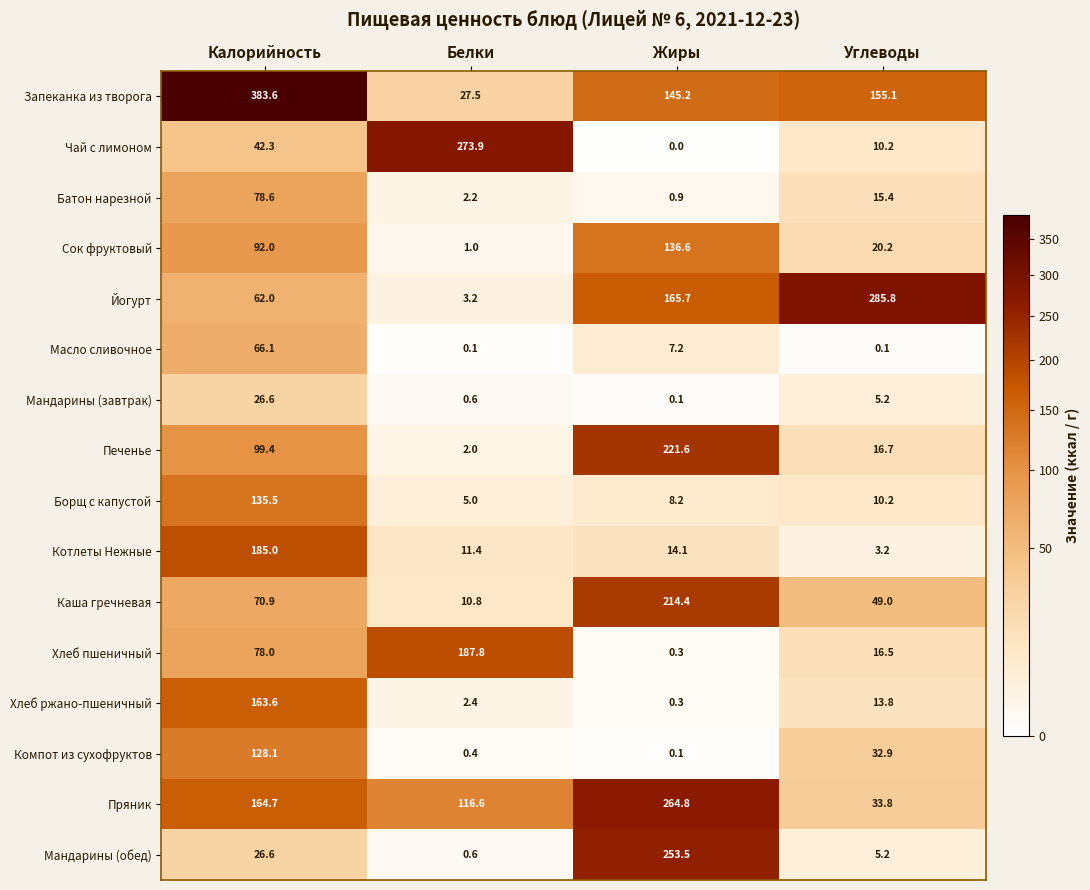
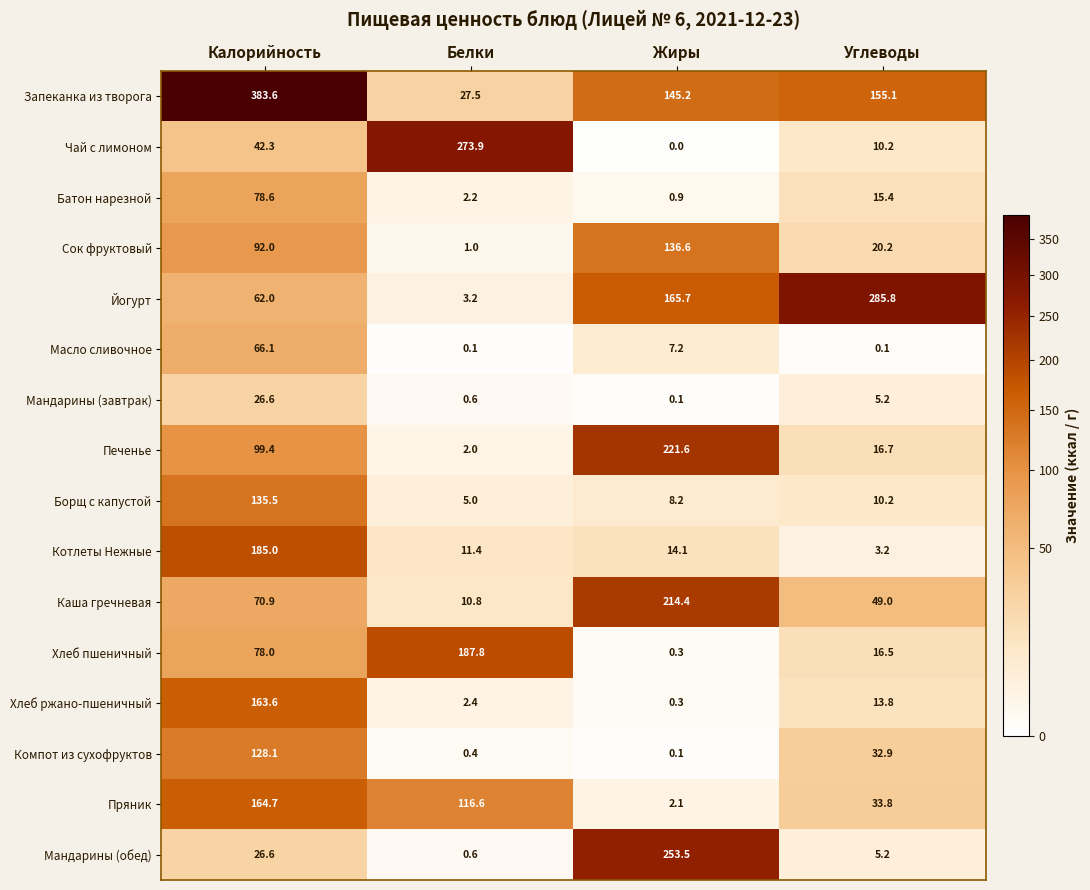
  {
    "Запеканка из творога": {
      "Калорийность": 383.6,
      "Белки": 27.5,
      "Жиры": 145.2,
      "Углеводы": 155.1
    },
    "Чай с лимоном": {
      "Калорийность": 42.3,
      "Белки": 273.9,
      "Жиры": 0.0,
      "Углеводы": 10.2
    },
    "Батон нарезной": {
      "Калорийность": 78.6,
      "Белки": 2.2,
      "Жиры": 0.9,
      "Углеводы": 15.4
    },
    "Сок фруктовый": {
      "Калорийность": 92.0,
      "Белки": 1.0,
      "Жиры": 136.6,
      "Углеводы": 20.2
    },
    "Йогурт": {
      "Калорийность": 62.0,
      "Белки": 3.2,
      "Жиры": 165.7,
      "Углеводы": 285.8
    },
    "Масло сливочное": {
      "Калорийность": 66.1,
      "Белки": 0.1,
      "Жиры": 7.2,
      "Углеводы": 0.1
    },
    "Мандарины (завтрак)": {
      "Калорийность": 26.6,
      "Белки": 0.6,
      "Жиры": 0.1,
      "Углеводы": 5.2
    },
    "Печенье": {
      "Калорийность": 99.4,
      "Белки": 2.0,
      "Жиры": 221.6,
      "Углеводы": 16.7
    },
    "Борщ с капустой": {
      "Калорийность": 135.5,
      "Белки": 5.0,
      "Жиры": 8.2,
      "Углеводы": 10.2
    },
    "Котлеты Нежные": {
      "Калорийность": 185.0,
      "Белки": 11.4,
      "Жиры": 14.1,
      "Углеводы": 3.2
    },
    "Каша гречневая": {
      "Калорийность": 70.9,
      "Белки": 10.8,
      "Жиры": 214.4,
      "Углеводы": 49.0
    },
    "Хлеб пшеничный": {
      "Калорийность": 78.0,
      "Белки": 187.8,
      "Жиры": 0.3,
      "Углеводы": 16.5
    },
    "Хлеб ржано-пшеничный": {
      "Калорийность": 163.6,
      "Белки": 2.4,
      "Жиры": 0.3,
      "Углеводы": 13.8
    },
    "Компот из сухофруктов": {
      "Калорийность": 128.1,
      "Белки": 0.4,
      "Жиры": 0.1,
      "Углеводы": 32.9
    },
    "Пряник": {
      "Калорийность": 164.7,
      "Белки": 116.6,
-     "Жиры": 264.8,
+     "Жиры": 2.1,
      "Углеводы": 33.8
    },
    "Мандарины (обед)": {
      "Калорийность": 26.6,
      "Белки": 0.6,
      "Жиры": 253.5,
      "Углеводы": 5.2
    }
  }
